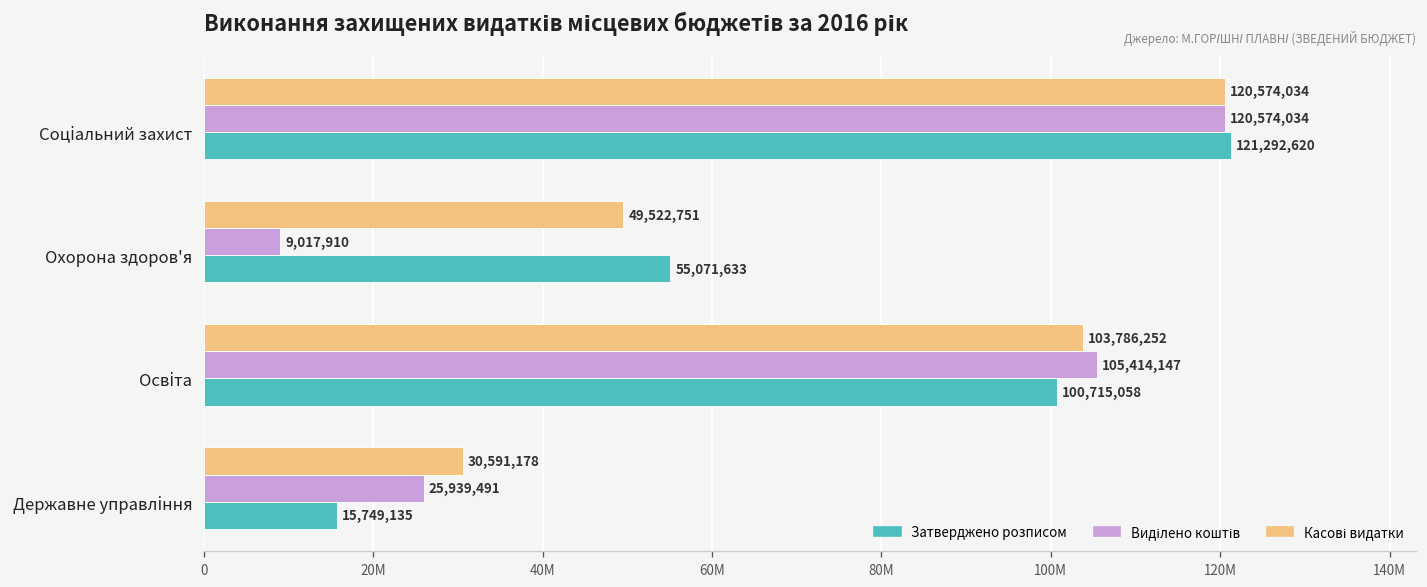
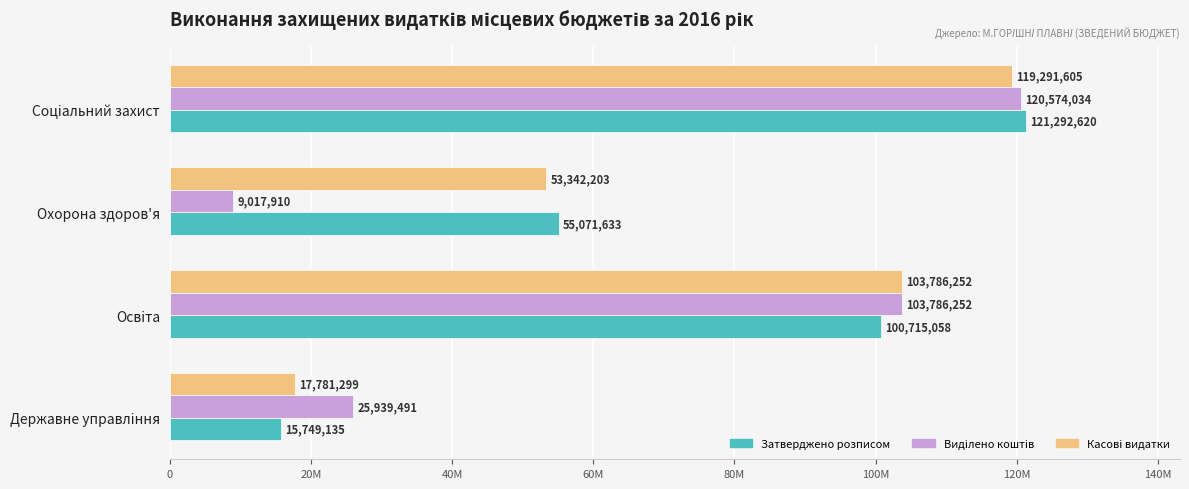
  {
    "Затверджено розписом": {
      "Соціальний захист": "121,292,620",
      "Охорона здоров'я": "55,071,633",
      "Освіта": "100,715,058",
      "Державне управління": "15,749,135"
    },
    "Виділено коштів": {
      "Соціальний захист": "120,574,034",
      "Охорона здоров'я": "9,017,910",
-     "Освіта": "105,414,147",
+     "Освіта": "103,786,252",
      "Державне управління": "25,939,491"
    },
    "Касові видатки": {
-     "Соціальний захист": "120,574,034",
-     "Охорона здоров'я": "49,522,751",
+     "Соціальний захист": "119,291,605",
+     "Охорона здоров'я": "53,342,203",
      "Освіта": "103,786,252",
-     "Державне управління": "30,591,178"
+     "Державне управління": "17,781,299"
    }
  }
